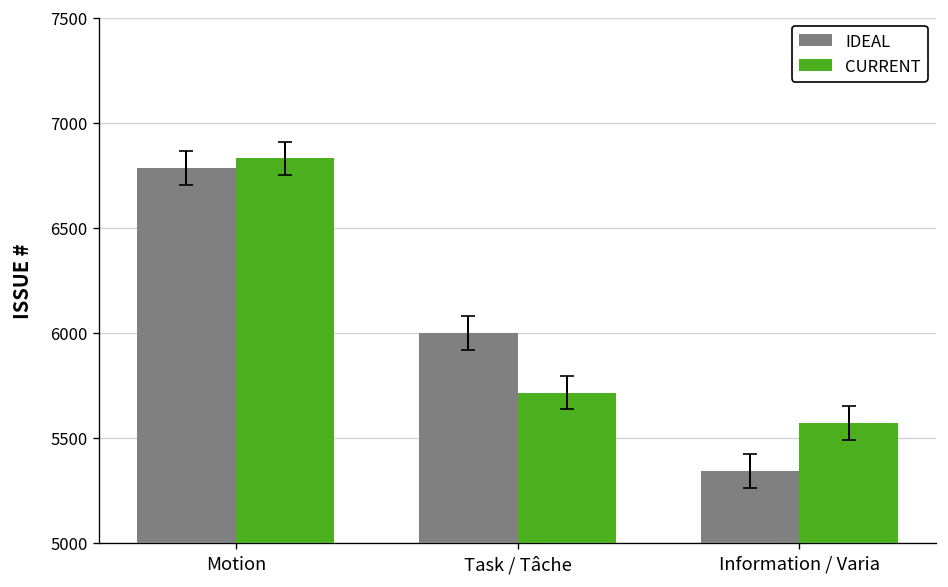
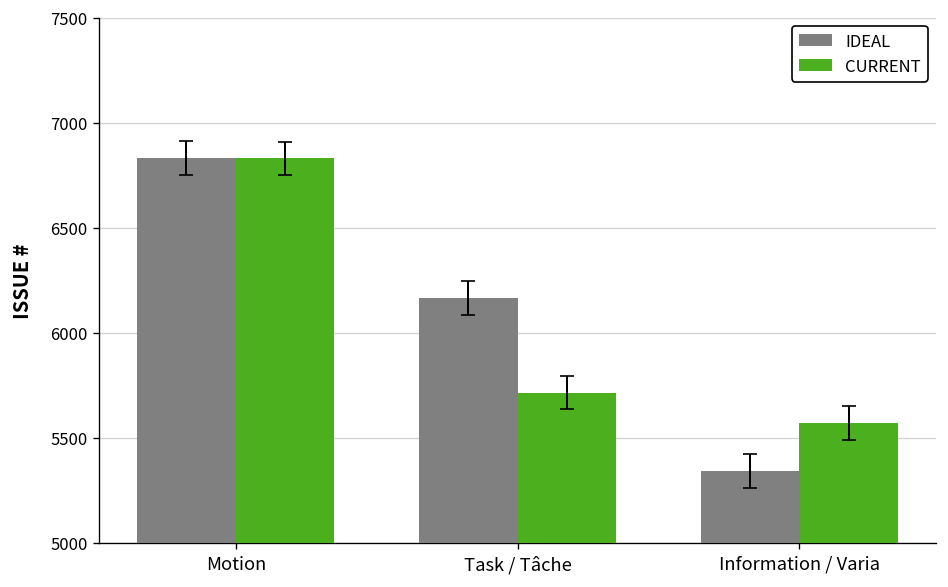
  {
    "IDEAL": {
-     "Motion": 6780,
-     "Task / Tâche": 6000,
+     "Motion": 6830,
+     "Task / Tâche": 6170,
      "Information / Varia": 5340
    },
    "CURRENT": {
      "Motion": 6830,
      "Task / Tâche": 5720,
      "Information / Varia": 5570
    }
  }
